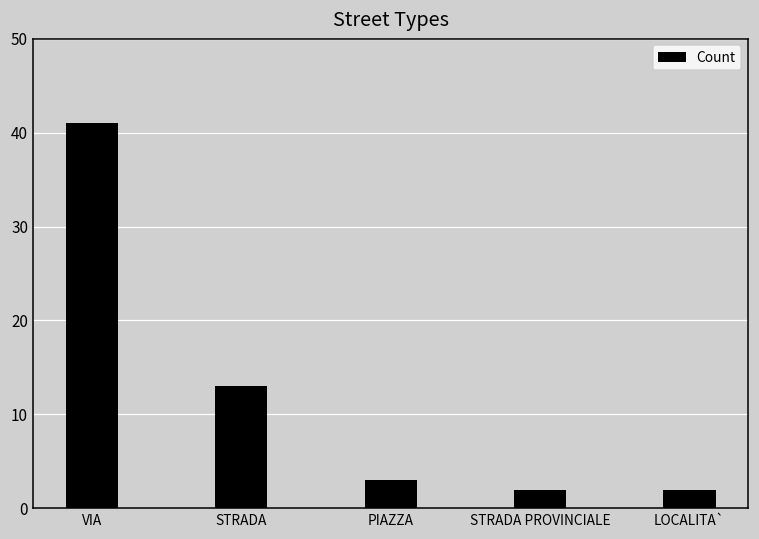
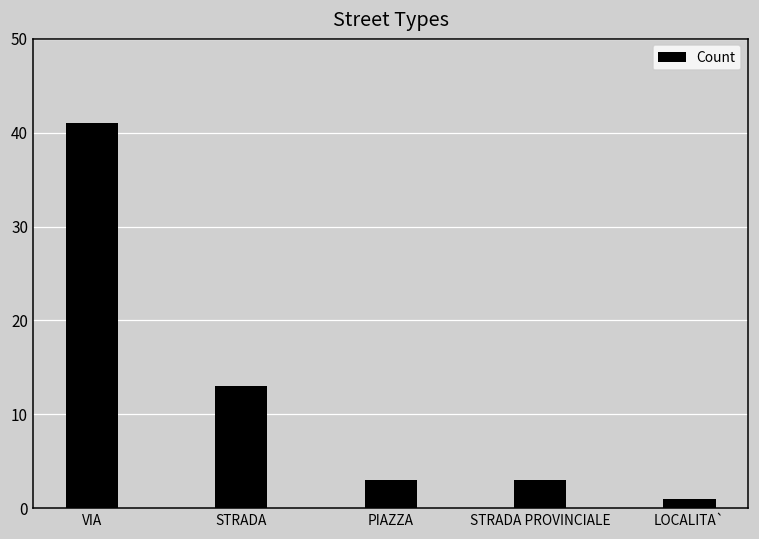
  {
    "VIA": 41,
    "STRADA": 13,
    "PIAZZA": 3,
-   "STRADA PROVINCIALE": 2,
-   "LOCALITA`": 2
+   "STRADA PROVINCIALE": 3,
+   "LOCALITA`": 1
  }
